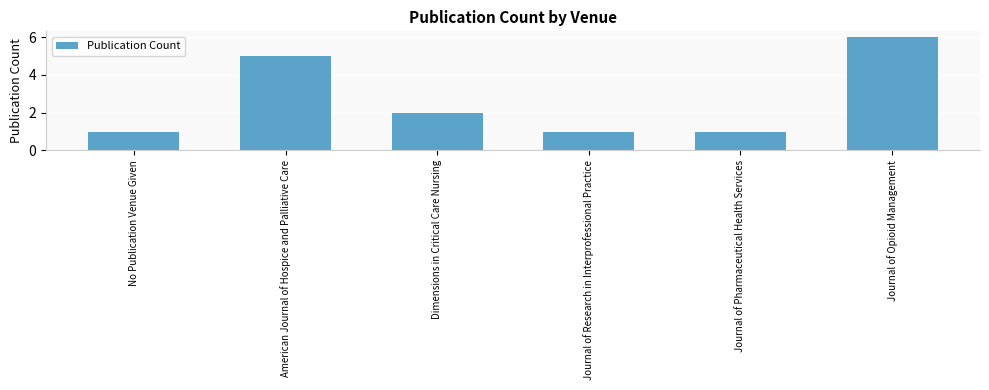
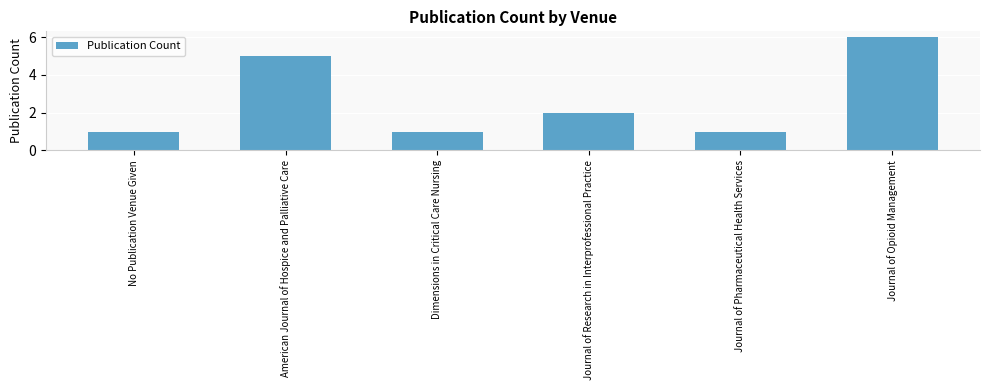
  {
    "No Publication Venue Given": 1,
    "American Journal of Hospice and Palliative Care": 5,
-   "Dimensions in Critical Care Nursing": 2,
-   "Journal of Research in Interprofessional Practice": 1,
+   "Dimensions in Critical Care Nursing": 1,
+   "Journal of Research in Interprofessional Practice": 2,
    "Journal of Pharmaceutical Health Services": 1,
    "Journal of Opioid Management": 6
  }
